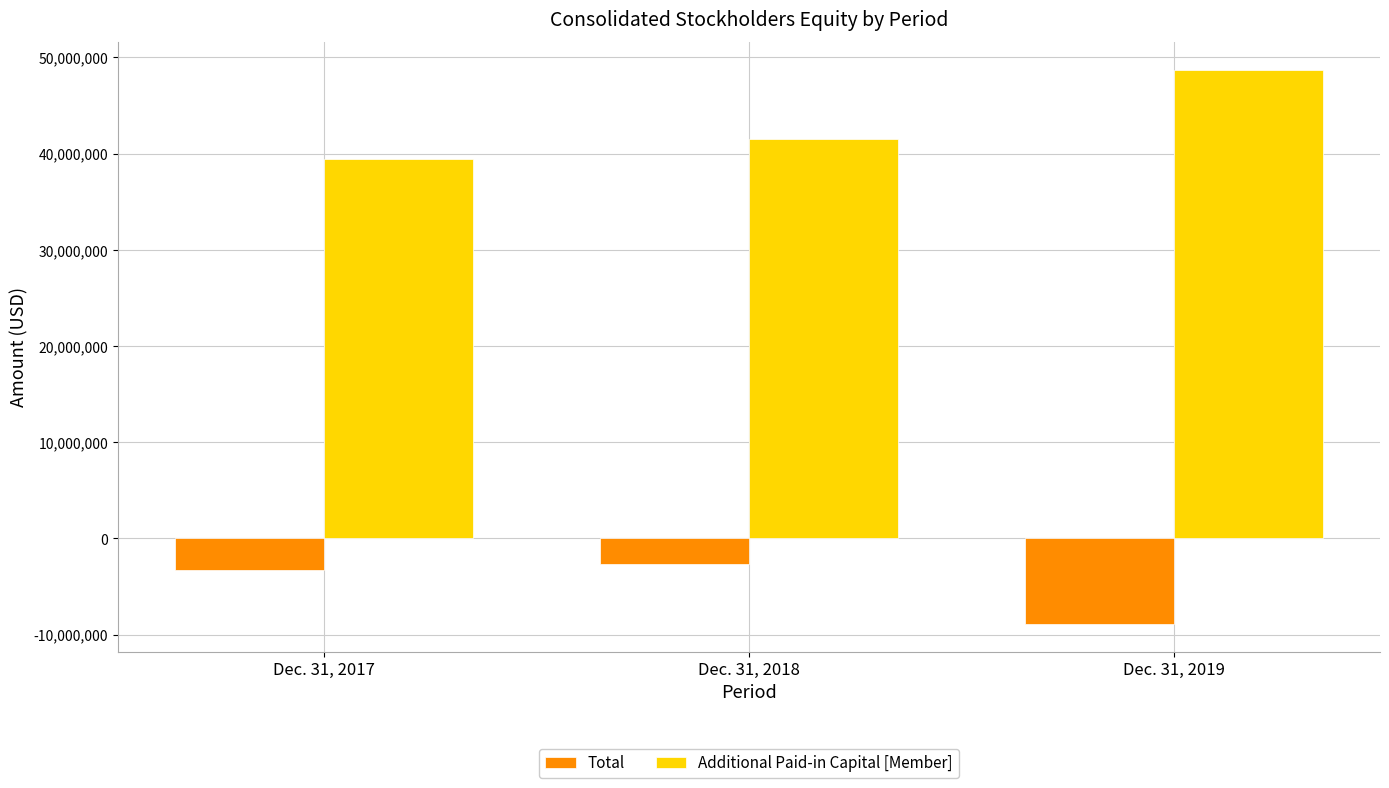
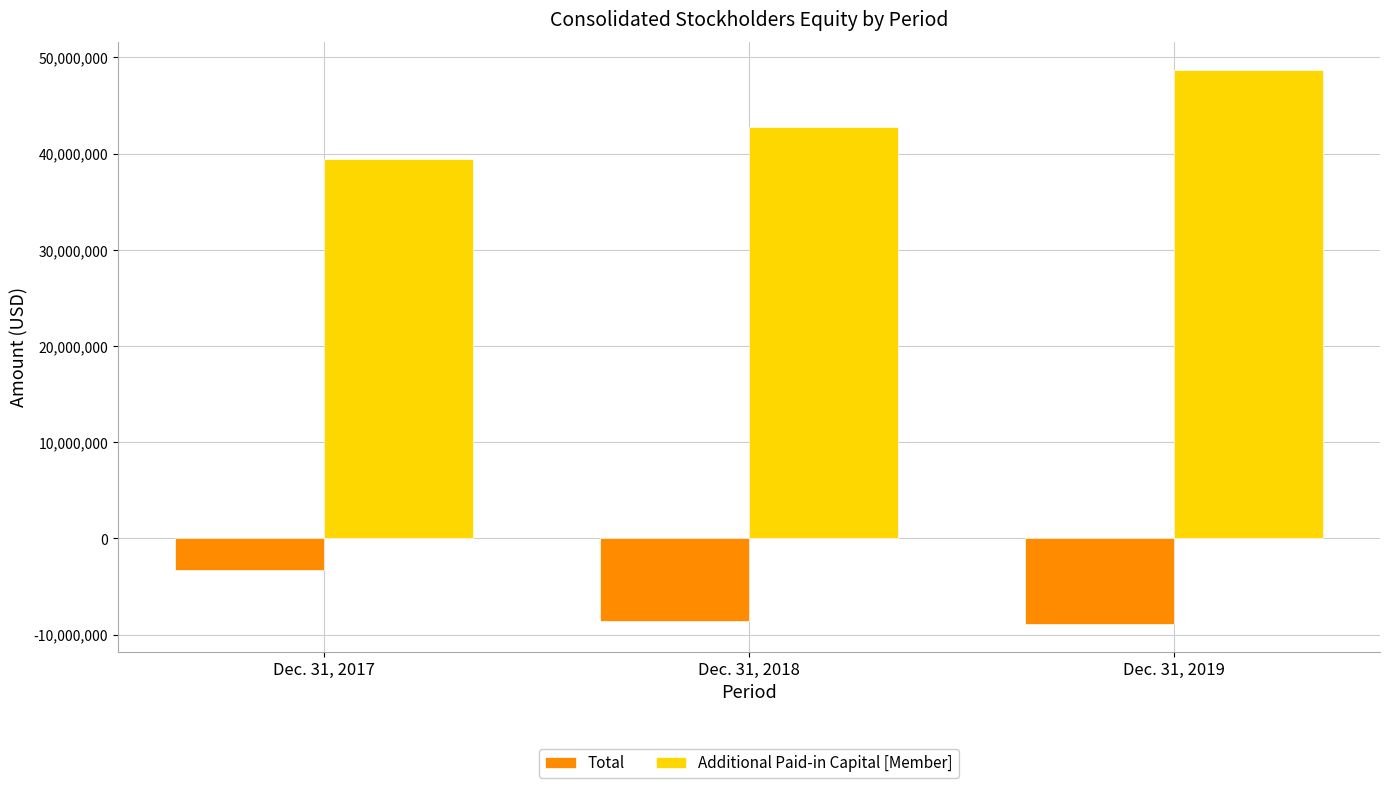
  {
    "Total": {
      "Dec. 31, 2017": "-3,000,000",
-     "Dec. 31, 2018": "-3,000,000",
+     "Dec. 31, 2018": "-9,000,000",
      "Dec. 31, 2019": "-9,000,000"
    },
    "Additional Paid-in Capital [Member]": {
      "Dec. 31, 2017": "39,000,000",
-     "Dec. 31, 2018": "42,000,000",
+     "Dec. 31, 2018": "43,000,000",
      "Dec. 31, 2019": "49,000,000"
    }
  }
